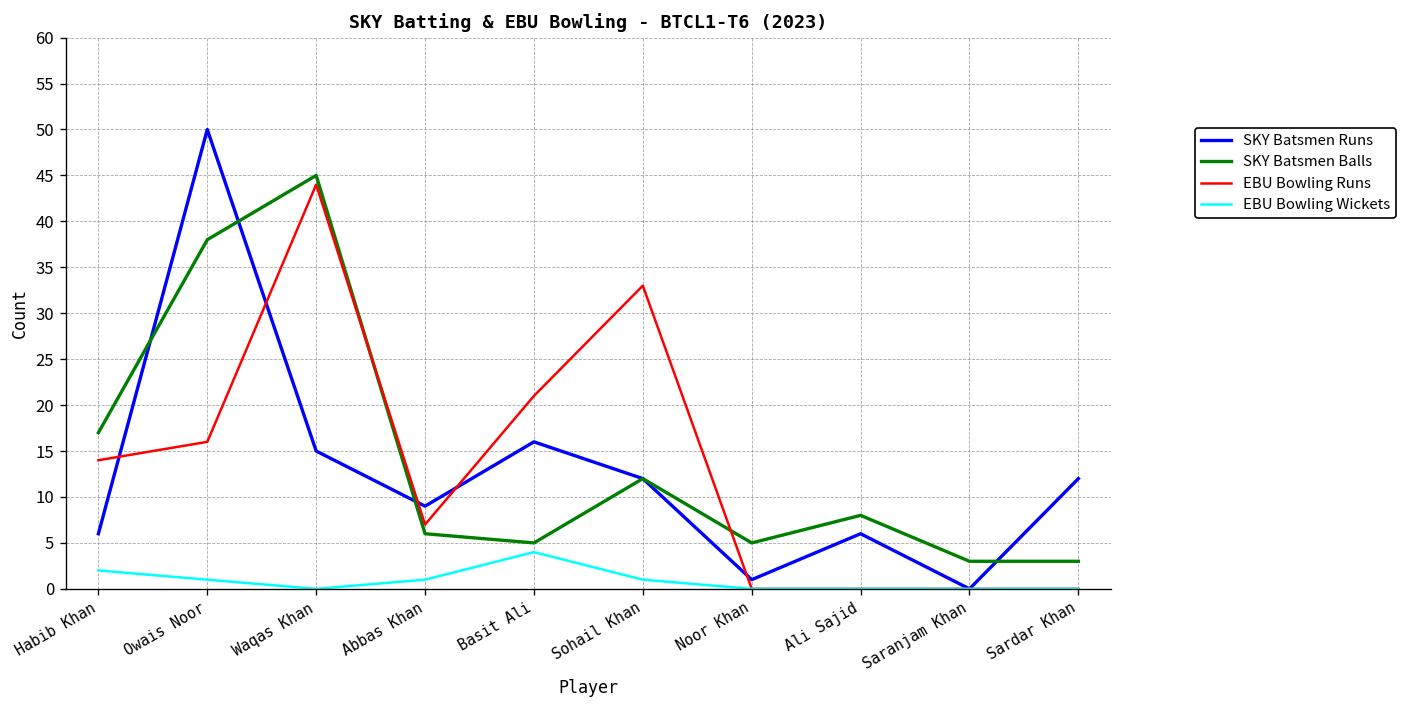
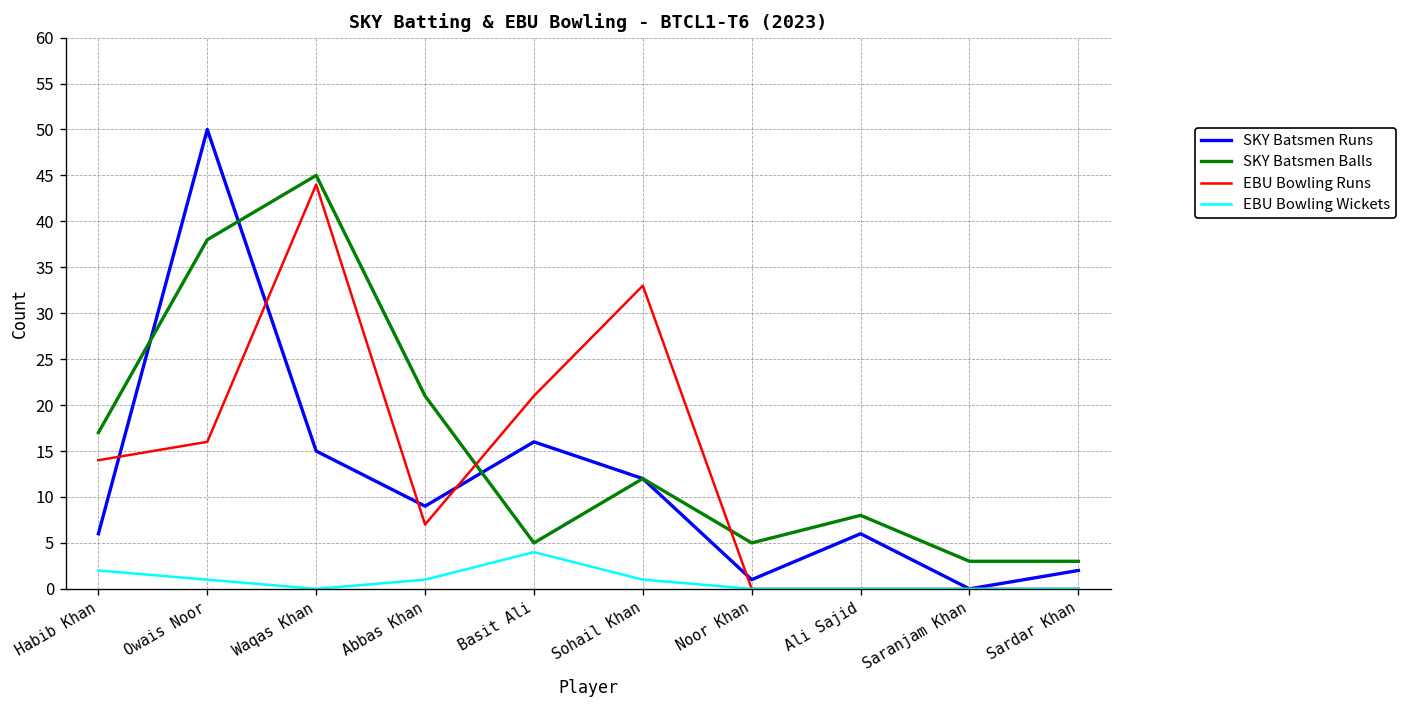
  {
    "SKY Batsmen Runs": {
      "Habib Khan": 6,
      "Owais Noor": 50,
      "Waqas Khan": 15,
      "Abbas Khan": 9,
      "Basit Ali": 16,
      "Noor Khan": 1,
      "Ali Sajid": 6,
-     "Sardar Khan": 12
+     "Sardar Khan": 2
    },
    "SKY Batsmen Balls": {
      "Habib Khan": 17,
      "Owais Noor": 38,
      "Waqas Khan": 45,
-     "Abbas Khan": 6,
+     "Abbas Khan": 21,
      "Basit Ali": 5,
      "Noor Khan": 5,
      "Ali Sajid": 8,
      "Saranjam Khan": 3,
      "Sardar Khan": 3
    },
    "EBU Bowling Runs": {
      "Habib Khan": 14,
      "Owais Noor": 16,
      "Waqas Khan": 44,
      "Abbas Khan": 7,
      "Basit Ali": 21,
      "Sohail Khan": 33
    },
    "EBU Bowling Wickets": {
      "Habib Khan": 2,
      "Owais Noor": 1,
      "Waqas Khan": 0,
      "Abbas Khan": 1,
      "Basit Ali": 4,
      "Sohail Khan": 1
    }
  }
